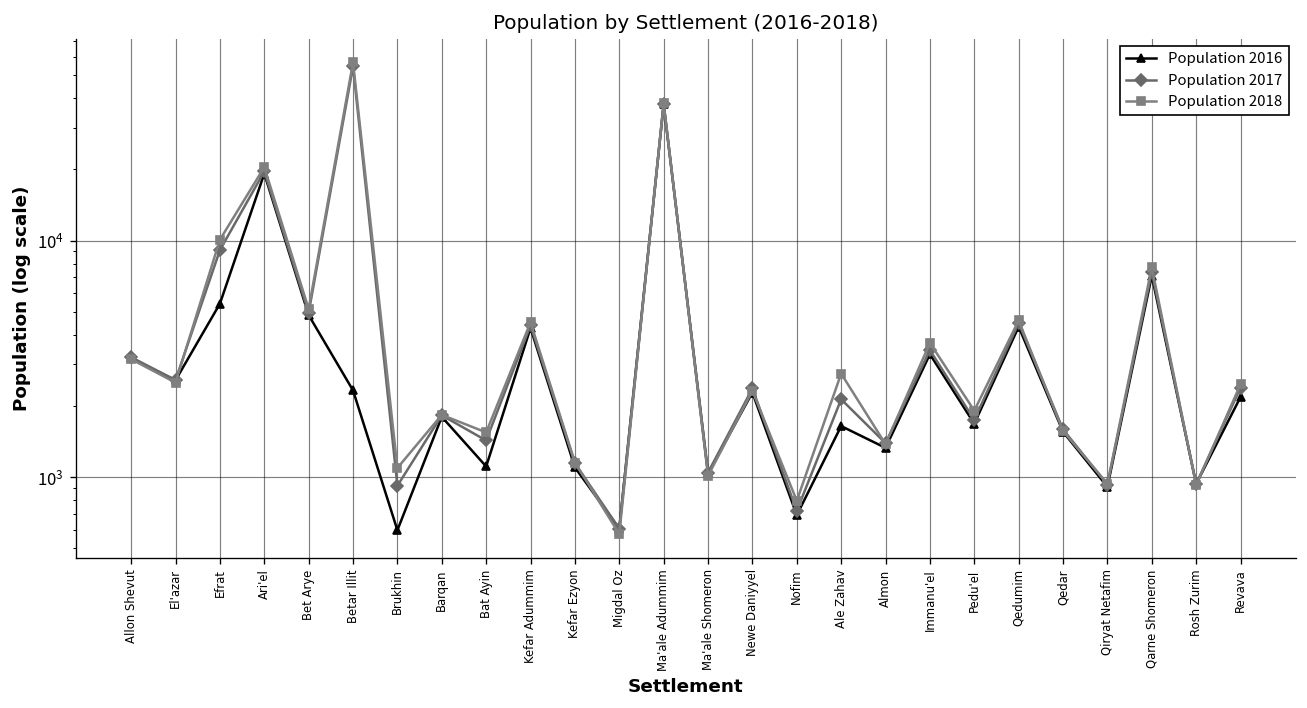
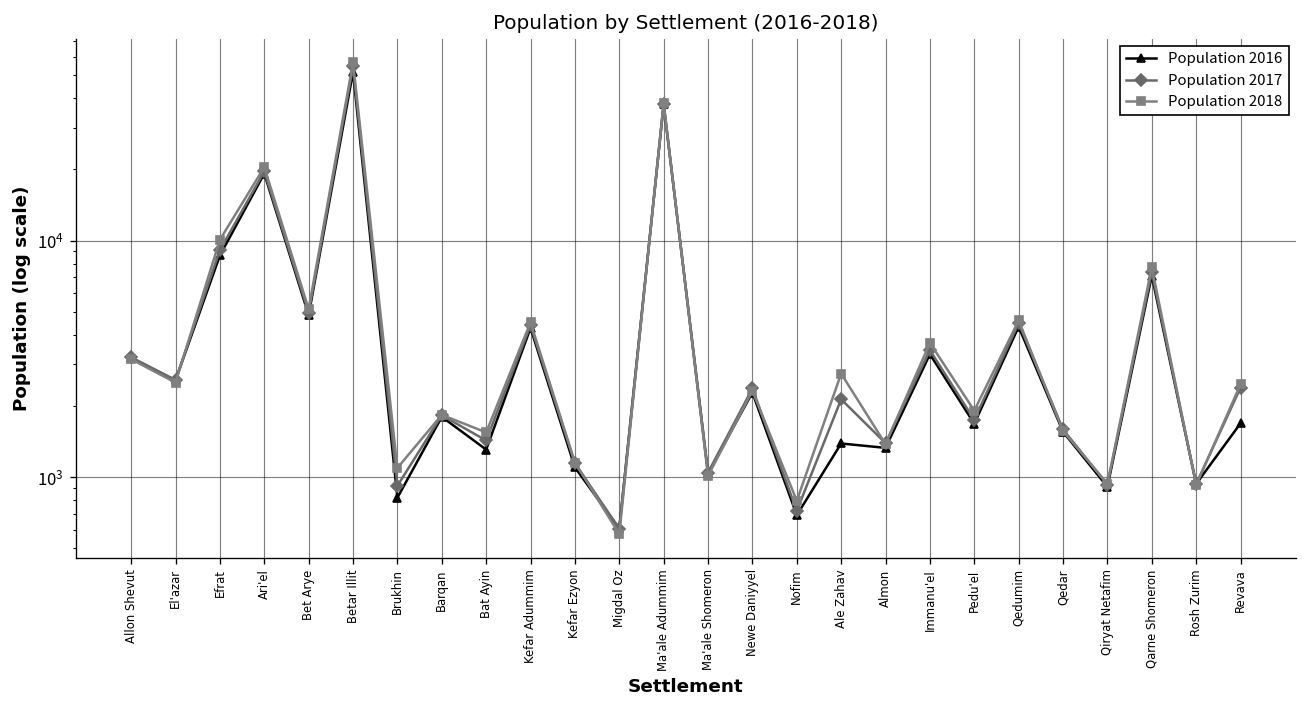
  {
    "Population 2016": {
-     "Efrat": 5400,
-     "Betar Illit": 2300,
-     "Brukhin": 600,
-     "Bat Ayin": 1100,
+     "Efrat": 9000,
+     "Betar Illit": 52000,
+     "Brukhin": 820,
+     "Bat Ayin": 1300,
      "Kefar Ezyon": 1100,
      "Nofim": 690,
-     "Ale Zahav": 1600,
+     "Ale Zahav": 1400,
      "Almon": 1300,
      "Immanu'el": 3300,
      "Pedu'el": 1700,
      "Qedumim": 4300,
      "Qarne Shomeron": 7100,
-     "Revava": 2200
+     "Revava": 1700
    }
  }
